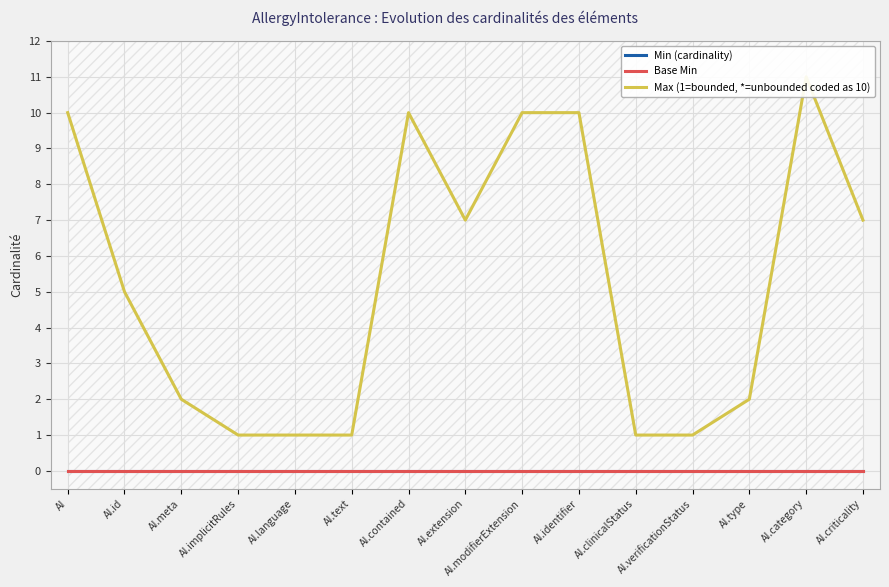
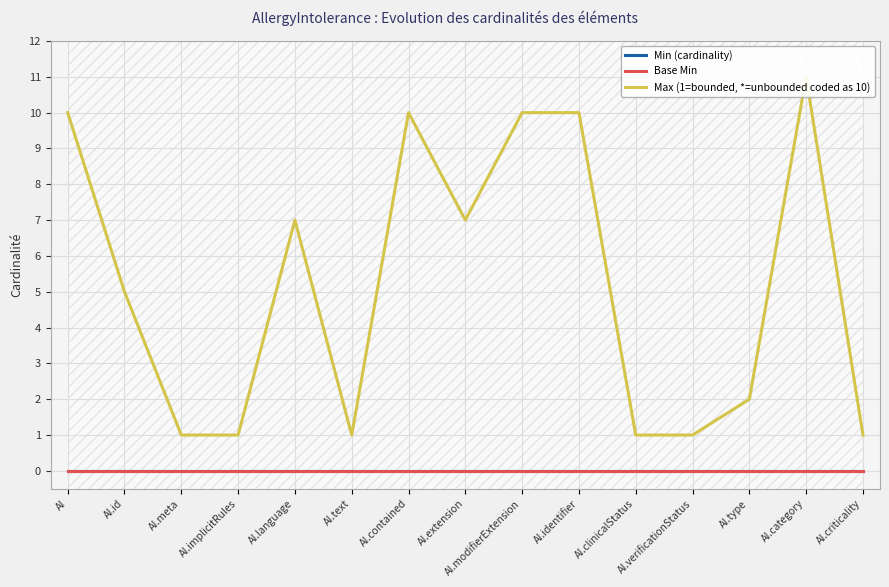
  {
    "Base Min": {
      "AI": 0,
      "AI.id": 0,
      "AI.meta": 0,
      "AI.implicitRules": 0,
      "AI.language": 0,
      "AI.text": 0,
      "AI.contained": 0,
      "AI.extension": 0,
      "AI.modifierExtension": 0,
      "AI.identifier": 0,
      "AI.clinicalStatus": 0,
      "AI.verificationStatus": 0,
      "AI.type": 0,
      "AI.category": 0,
      "AI.criticality": 0
    },
    "Max (1=bounded, *=unbounded coded as 10)": {
      "AI": 10,
      "AI.id": 5,
-     "AI.meta": 2,
+     "AI.meta": 1,
      "AI.implicitRules": 1,
-     "AI.language": 1,
+     "AI.language": 7,
      "AI.text": 1,
      "AI.contained": 10,
      "AI.extension": 7,
      "AI.modifierExtension": 10,
      "AI.identifier": 10,
      "AI.clinicalStatus": 1,
      "AI.verificationStatus": 1,
      "AI.type": 2,
-     "AI.criticality": 7
+     "AI.criticality": 1
    }
  }
